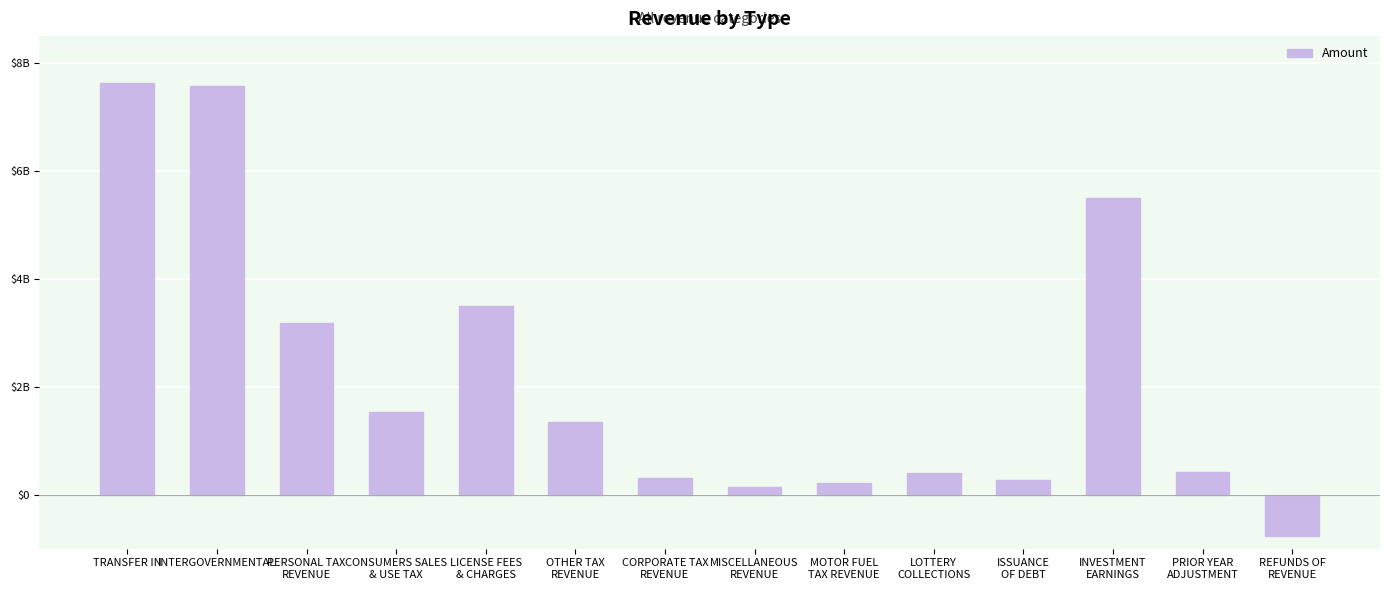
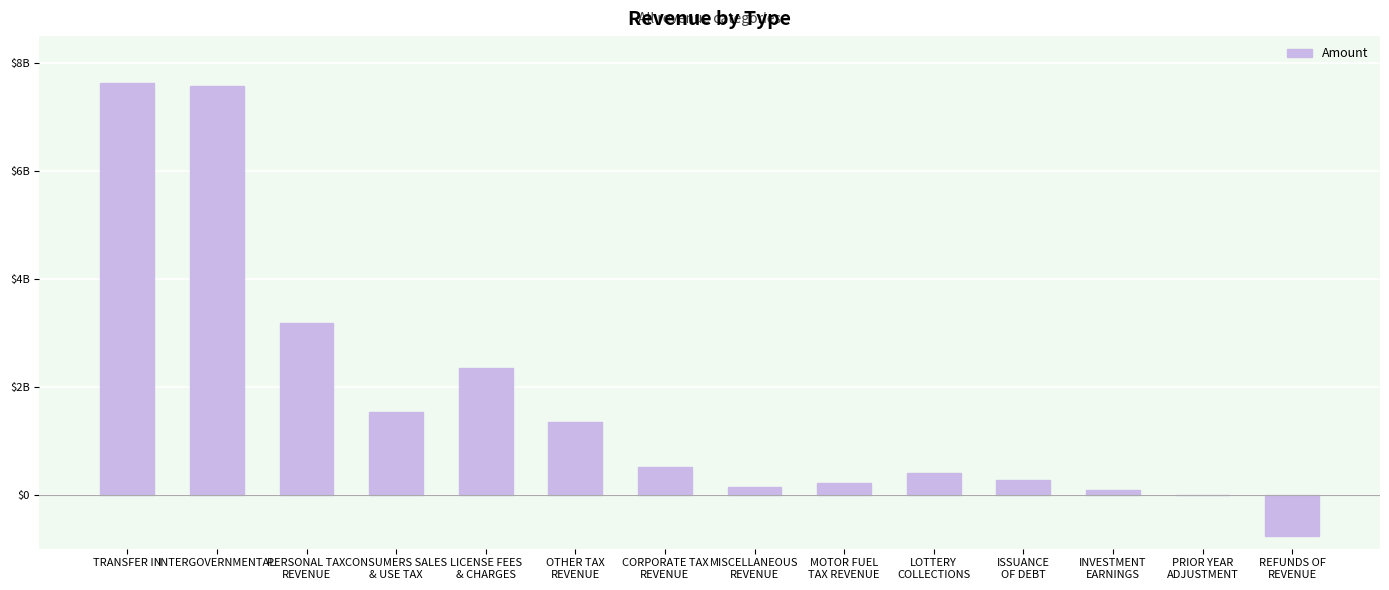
  {
    "TRANSFER IN": "$7600000000",
    "INTERGOVERNMENTAL": "$7600000000",
    "PERSONAL TAX REVENUE": "$3200000000",
    "CONSUMERS SALES & USE TAX": "$1500000000",
-   "LICENSE FEES & CHARGES": "$3500000000",
+   "LICENSE FEES & CHARGES": "$2400000000",
    "OTHER TAX REVENUE": "$1400000000",
-   "CORPORATE TAX REVENUE": "$300000000",
+   "CORPORATE TAX REVENUE": "$500000000",
    "MISCELLANEOUS REVENUE": "$100000000",
    "MOTOR FUEL TAX REVENUE": "$200000000",
    "LOTTERY COLLECTIONS": "$400000000",
    "ISSUANCE OF DEBT": "$300000000",
-   "INVESTMENT EARNINGS": "$5500000000",
-   "PRIOR YEAR ADJUSTMENT": "$400000000",
+   "INVESTMENT EARNINGS": "$100000000",
+   "PRIOR YEAR ADJUSTMENT": "$0",
    "REFUNDS OF REVENUE": "$-800000000"
  }
